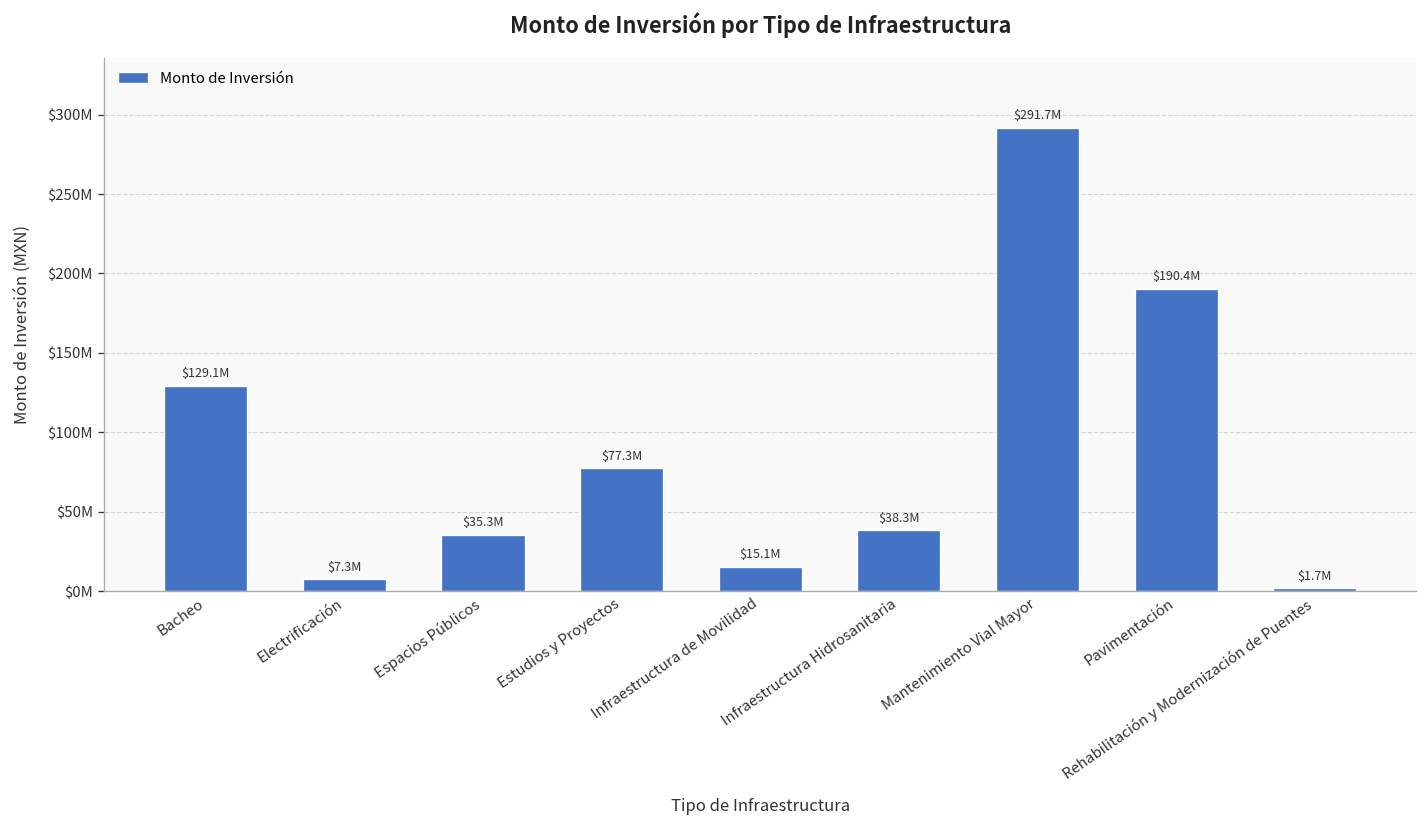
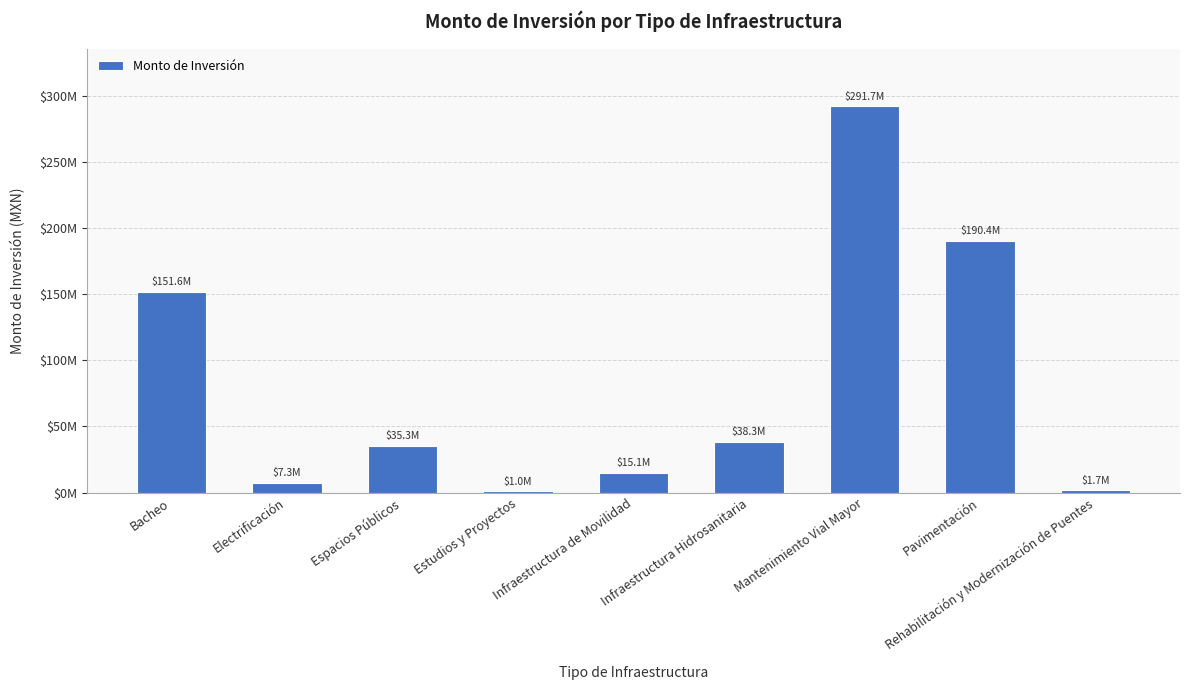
  {
-   "Bacheo": "$129.1M",
+   "Bacheo": "$151.6M",
    "Electrificación": "$7.3M",
    "Espacios Públicos": "$35.3M",
-   "Estudios y Proyectos": "$77.3M",
+   "Estudios y Proyectos": "$1.0M",
    "Infraestructura de Movilidad": "$15.1M",
    "Infraestructura Hidrosanitaria": "$38.3M",
    "Mantenimiento Vial Mayor": "$291.7M",
    "Pavimentación": "$190.4M",
    "Rehabilitación y Modernización de Puentes": "$1.7M"
  }
